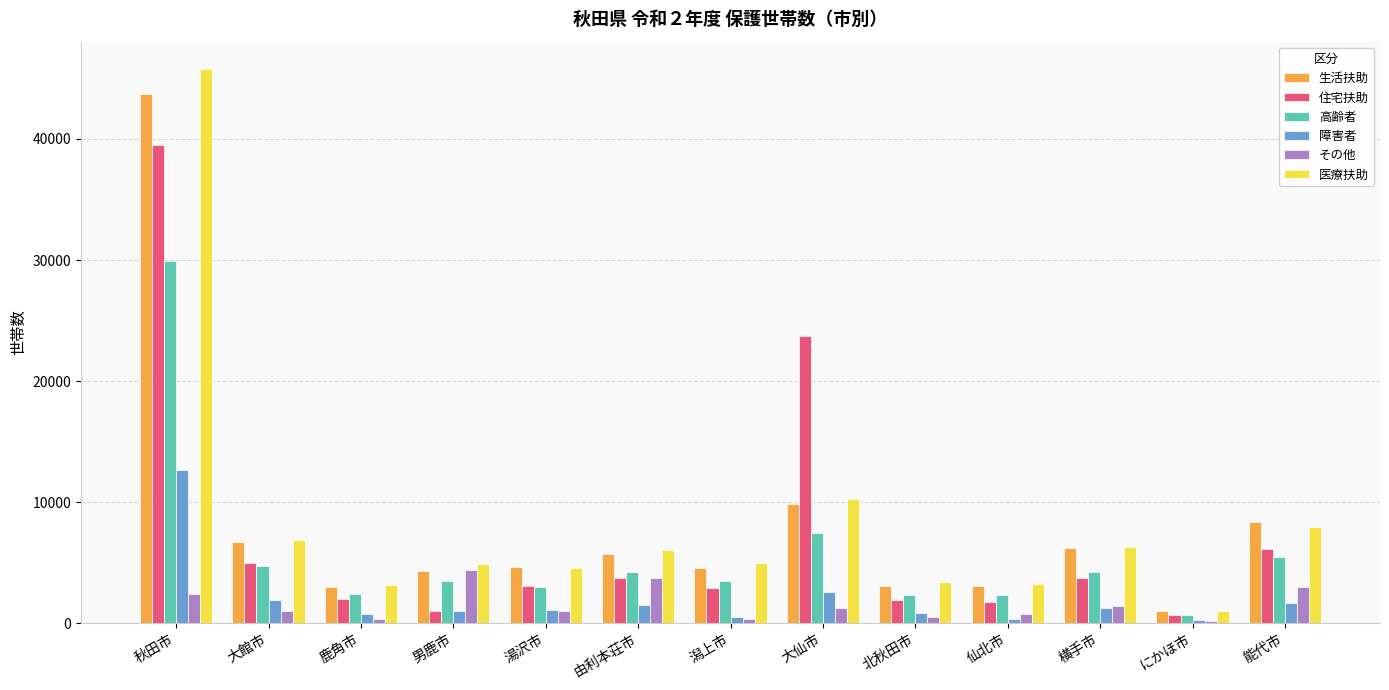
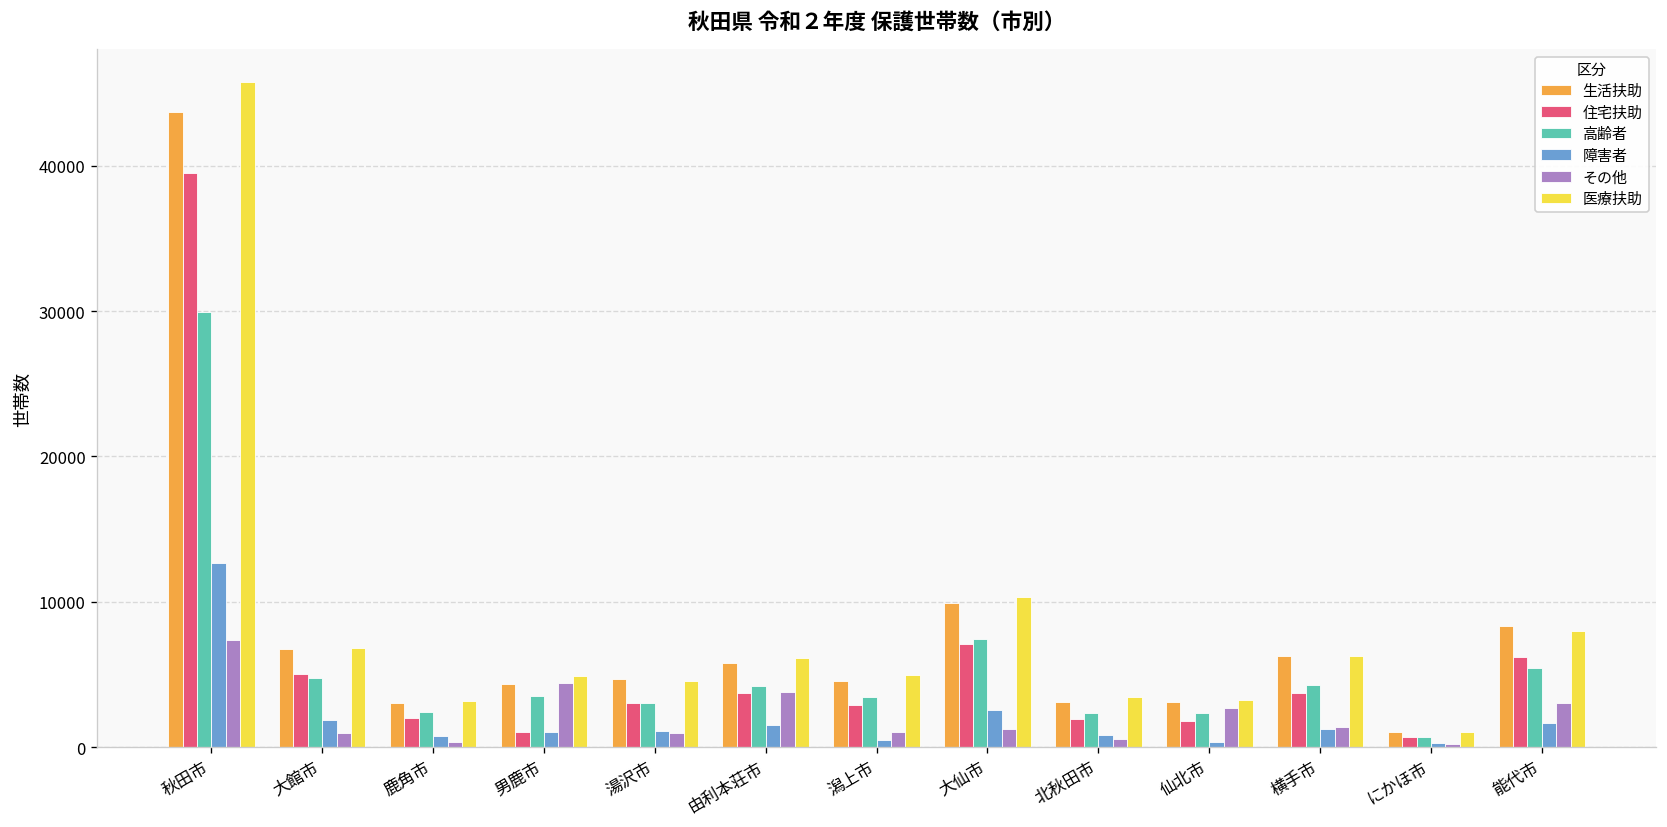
  {
    "住宅扶助": {
      "秋田市": 39500,
      "大館市": 5000,
      "鹿角市": 2000,
      "男鹿市": 1000,
      "湯沢市": 3100,
      "由利本荘市": 3700,
      "潟上市": 2900,
-     "大仙市": 23800,
+     "大仙市": 7100,
      "北秋田市": 1900,
      "仙北市": 1800,
      "横手市": 3700,
      "にかほ市": 700,
      "能代市": 6200
    },
    "その他": {
-     "秋田市": 2400,
+     "秋田市": 7400,
      "大館市": 1000,
      "鹿角市": 400,
      "男鹿市": 4400,
      "湯沢市": 1000,
      "由利本荘市": 3800,
-     "潟上市": 400,
+     "潟上市": 1000,
      "大仙市": 1300,
      "北秋田市": 500,
-     "仙北市": 800,
+     "仙北市": 2700,
      "横手市": 1400,
      "にかほ市": 200,
      "能代市": 3000
    }
  }
